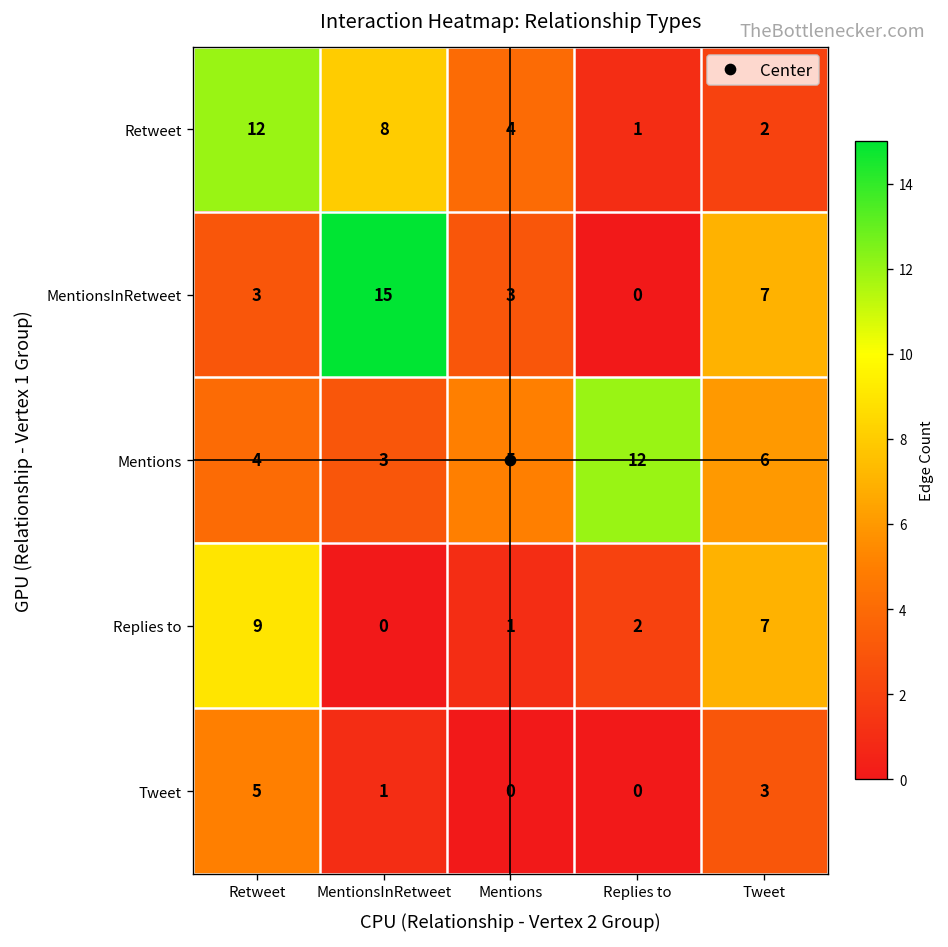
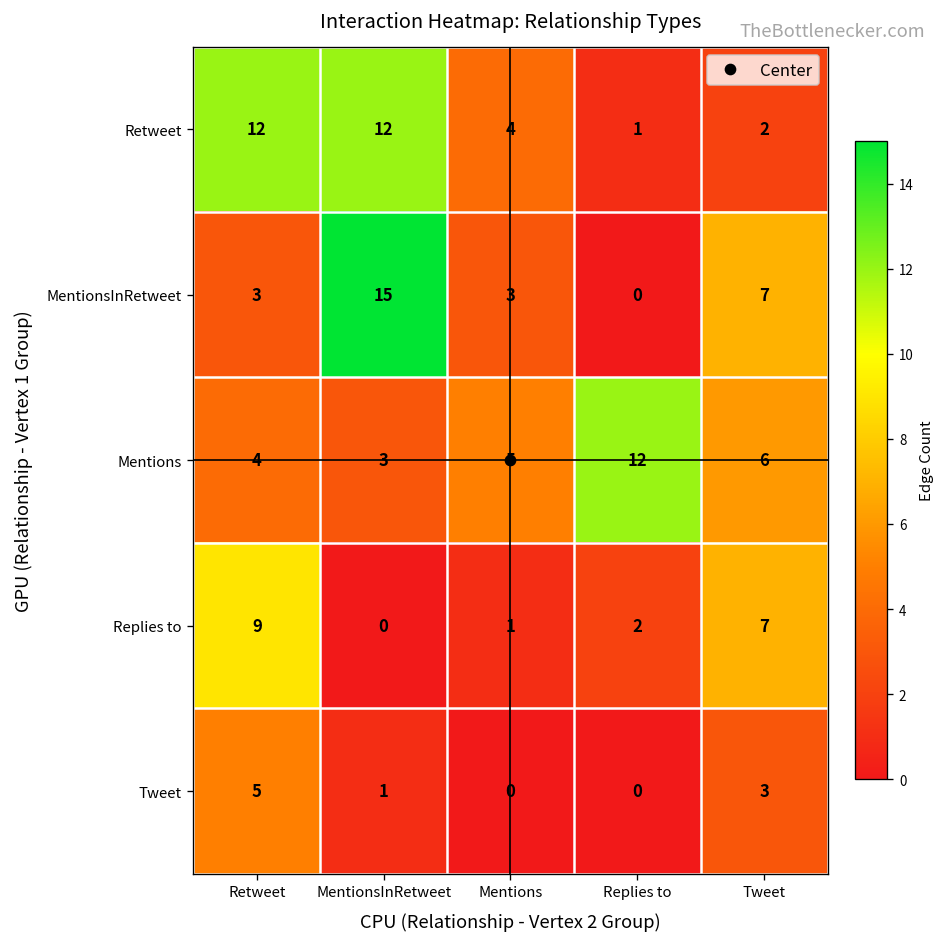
  {
    "Retweet": {
      "Retweet": 12,
-     "MentionsInRetweet": 8,
+     "MentionsInRetweet": 12,
      "Mentions": 4,
      "Replies to": 1,
      "Tweet": 2
    },
    "MentionsInRetweet": {
      "Retweet": 3,
      "MentionsInRetweet": 15,
      "Mentions": 3,
      "Replies to": 0,
      "Tweet": 7
    },
    "Mentions": {
      "Retweet": 4,
      "MentionsInRetweet": 3,
      "Replies to": 12,
      "Tweet": 6
    },
    "Replies to": {
      "Retweet": 9,
      "MentionsInRetweet": 0,
      "Mentions": 1,
      "Replies to": 2,
      "Tweet": 7
    },
    "Tweet": {
      "Retweet": 5,
      "MentionsInRetweet": 1,
      "Mentions": 0,
      "Replies to": 0,
      "Tweet": 3
    }
  }
